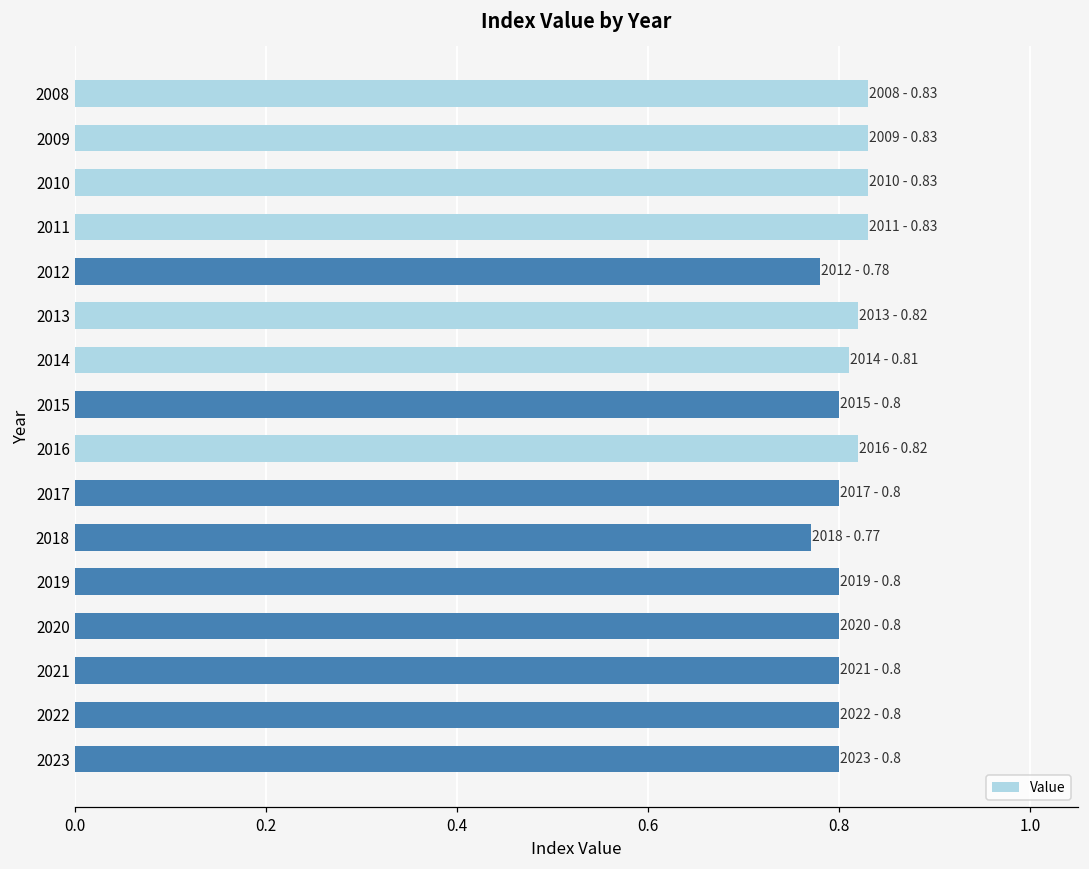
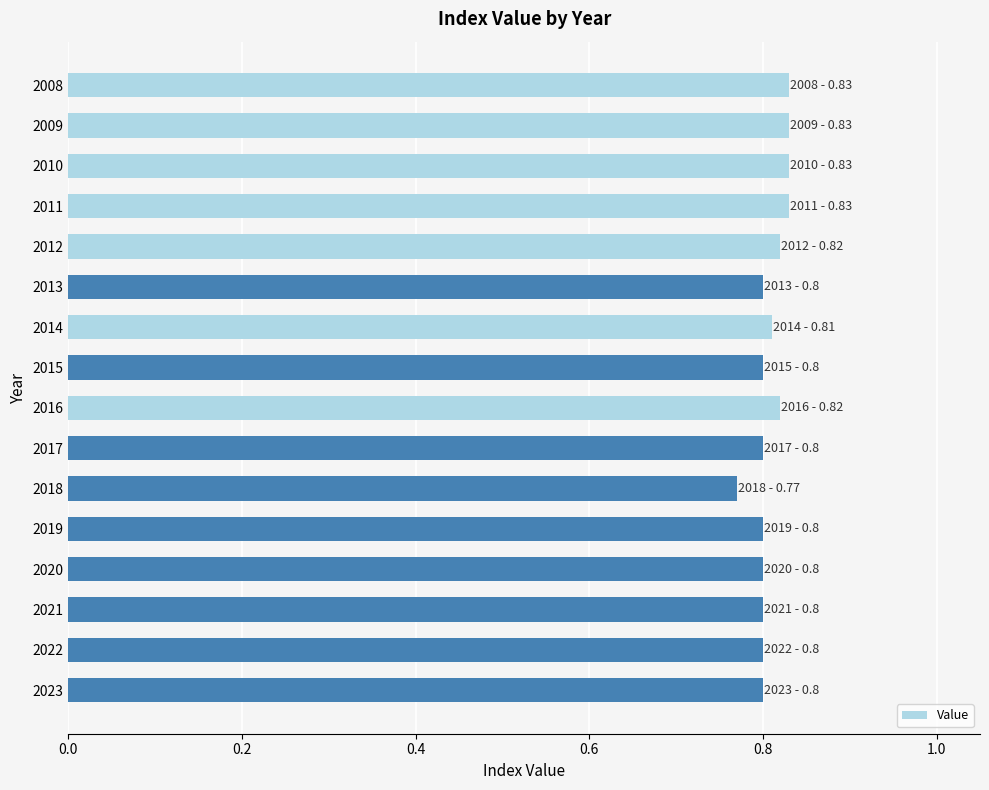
  {
    "2008": 0.83,
    "2009": 0.83,
    "2010": 0.83,
    "2011": 0.83,
-   "2012": 0.78,
-   "2013": 0.82,
+   "2012": 0.82,
+   "2013": 0.8,
    "2014": 0.81,
    "2015": 0.8,
    "2016": 0.82,
    "2017": 0.8,
    "2018": 0.77,
    "2019": 0.8,
    "2020": 0.8,
    "2021": 0.8,
    "2022": 0.8,
    "2023": 0.8
  }
